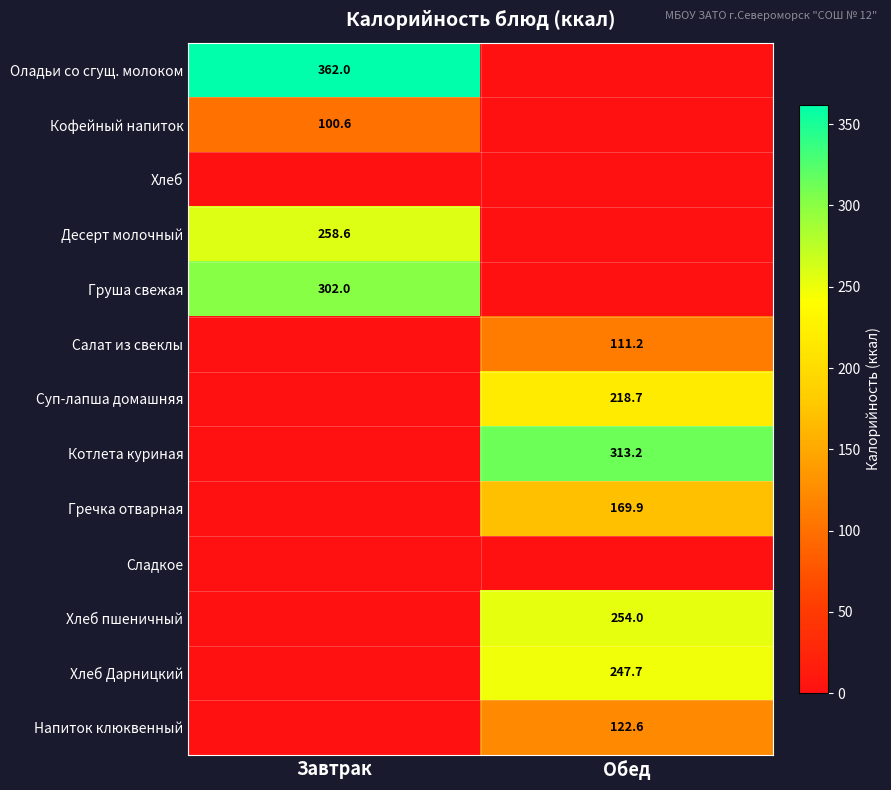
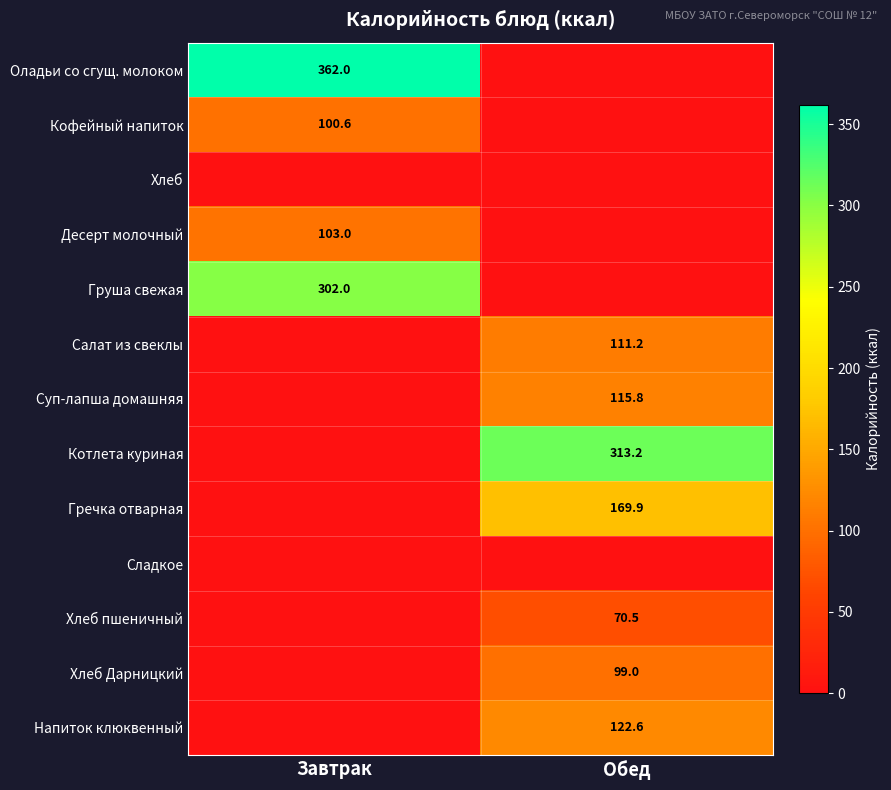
  {
    "Оладьи со сгущ. молоком": {
      "Завтрак": 362.0
    },
    "Кофейный напиток": {
      "Завтрак": 100.6
    },
    "Десерт молочный": {
-     "Завтрак": 258.6
+     "Завтрак": 103.0
    },
    "Груша свежая": {
      "Завтрак": 302.0
    },
    "Салат из свеклы": {
      "Обед": 111.2
    },
    "Суп-лапша домашняя": {
-     "Обед": 218.7
+     "Обед": 115.8
    },
    "Котлета куриная": {
      "Обед": 313.2
    },
    "Гречка отварная": {
      "Обед": 169.9
    },
    "Хлеб пшеничный": {
-     "Обед": 254.0
+     "Обед": 70.5
    },
    "Хлеб Дарницкий": {
-     "Обед": 247.7
+     "Обед": 99.0
    },
    "Напиток клюквенный": {
      "Обед": 122.6
    }
  }
